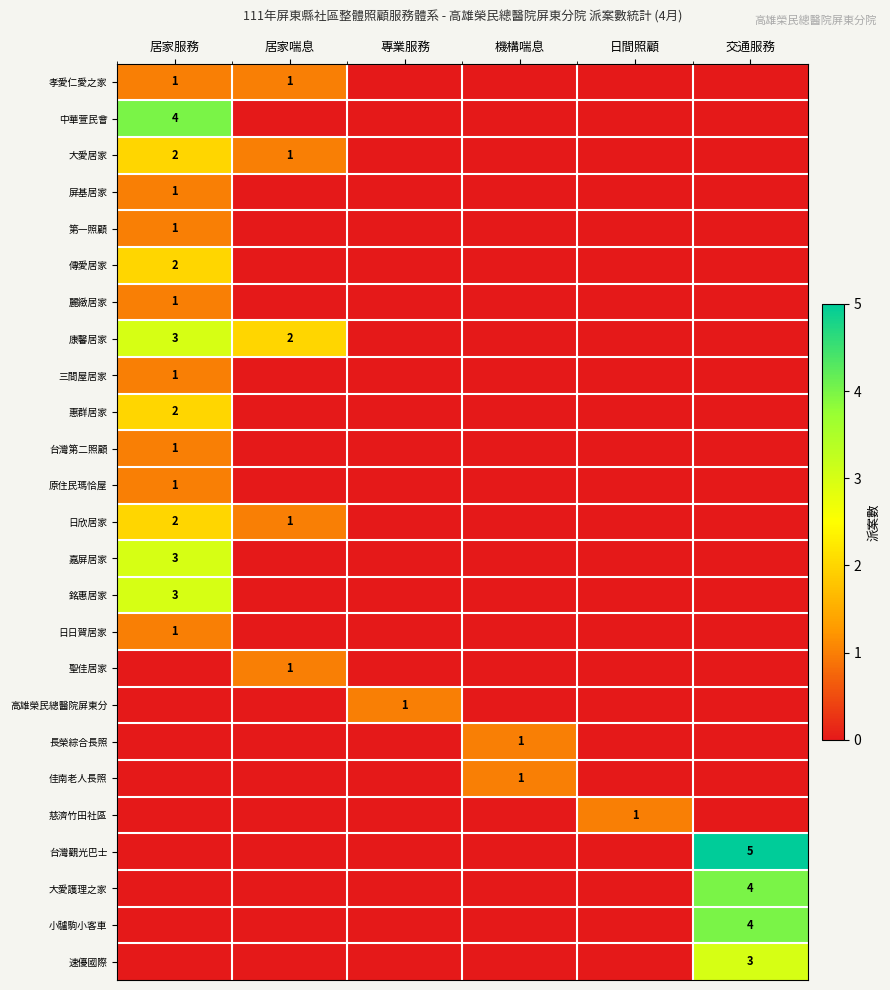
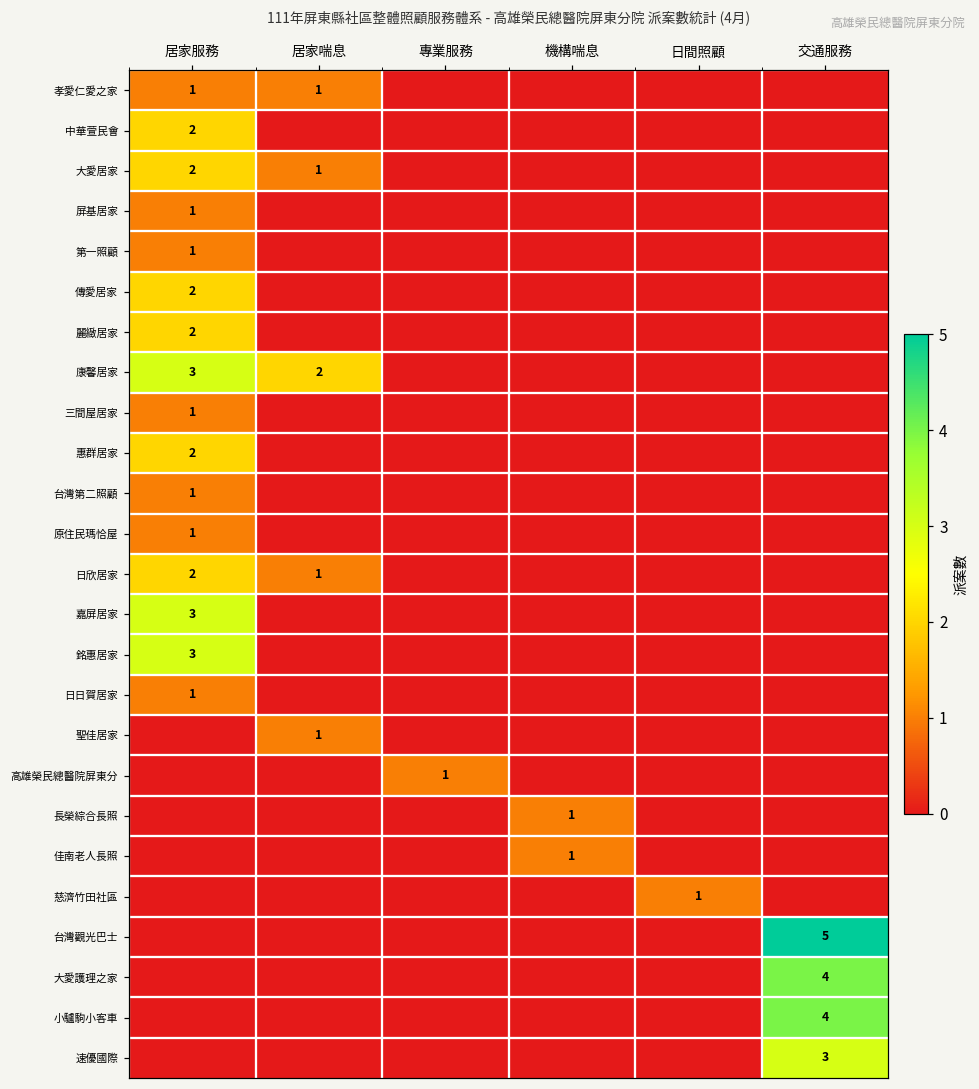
  {
    "孝愛仁愛之家": {
      "居家服務": 1,
      "居家喘息": 1
    },
    "中華萱民會": {
-     "居家服務": 4
+     "居家服務": 2
    },
    "大愛居家": {
      "居家服務": 2,
      "居家喘息": 1
    },
    "屏基居家": {
      "居家服務": 1
    },
    "第一照顧": {
      "居家服務": 1
    },
    "傳愛居家": {
      "居家服務": 2
    },
    "麗緻居家": {
-     "居家服務": 1
+     "居家服務": 2
    },
    "康馨居家": {
      "居家服務": 3,
      "居家喘息": 2
    },
    "三間屋居家": {
      "居家服務": 1
    },
    "惠群居家": {
      "居家服務": 2
    },
    "台灣第二照顧": {
      "居家服務": 1
    },
    "原住民瑪恰屋": {
      "居家服務": 1
    },
    "日欣居家": {
      "居家服務": 2,
      "居家喘息": 1
    },
    "嘉屏居家": {
      "居家服務": 3
    },
    "銘惠居家": {
      "居家服務": 3
    },
    "日日賀居家": {
      "居家服務": 1
    },
    "聖佳居家": {
      "居家喘息": 1
    },
    "高雄榮民總醫院屏東分": {
      "專業服務": 1
    },
    "長榮綜合長照": {
      "機構喘息": 1
    },
    "佳南老人長照": {
      "機構喘息": 1
    },
    "慈濟竹田社區": {
      "日間照顧": 1
    },
    "台灣觀光巴士": {
      "交通服務": 5
    },
    "大愛護理之家": {
      "交通服務": 4
    },
    "小驢駒小客車": {
      "交通服務": 4
    },
    "速優國際": {
      "交通服務": 3
    }
  }
